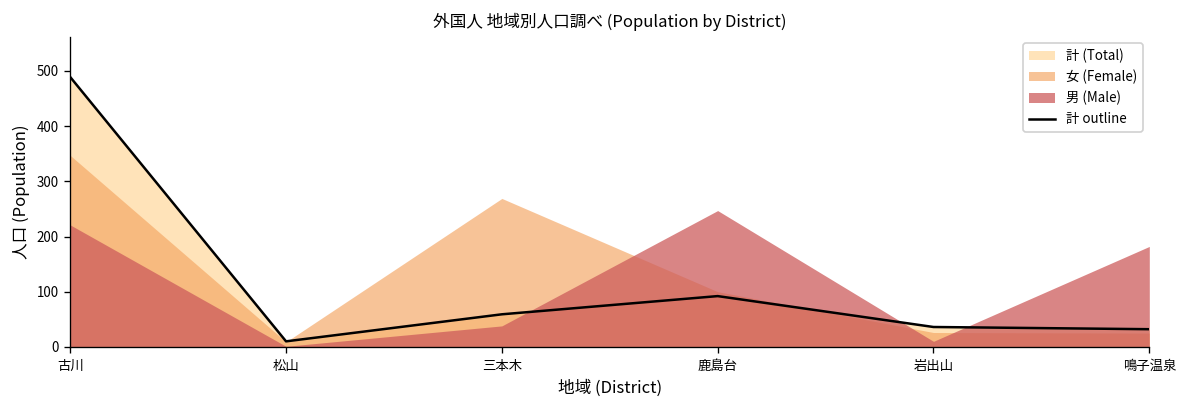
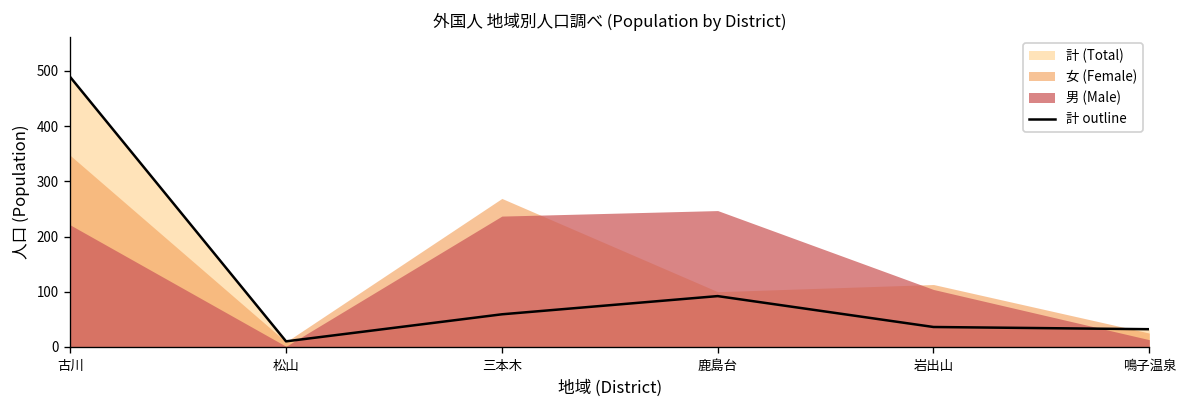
  {
    "計 (Total)": {
      "古川": 490,
      "三本木": 60,
      "鹿島台": 90,
      "岩出山": 40,
      "鳴子温泉": 30
    },
    "女 (Female)": {
      "古川": 350,
      "三本木": 270,
      "鹿島台": 100,
-     "岩出山": 30,
+     "岩出山": 110,
      "鳴子温泉": 30
    },
    "男 (Male)": {
      "古川": 220,
-     "三本木": 40,
+     "三本木": 240,
      "鹿島台": 250,
-     "岩出山": 10,
-     "鳴子温泉": 180
+     "岩出山": 100,
+     "鳴子温泉": 10
    }
  }
